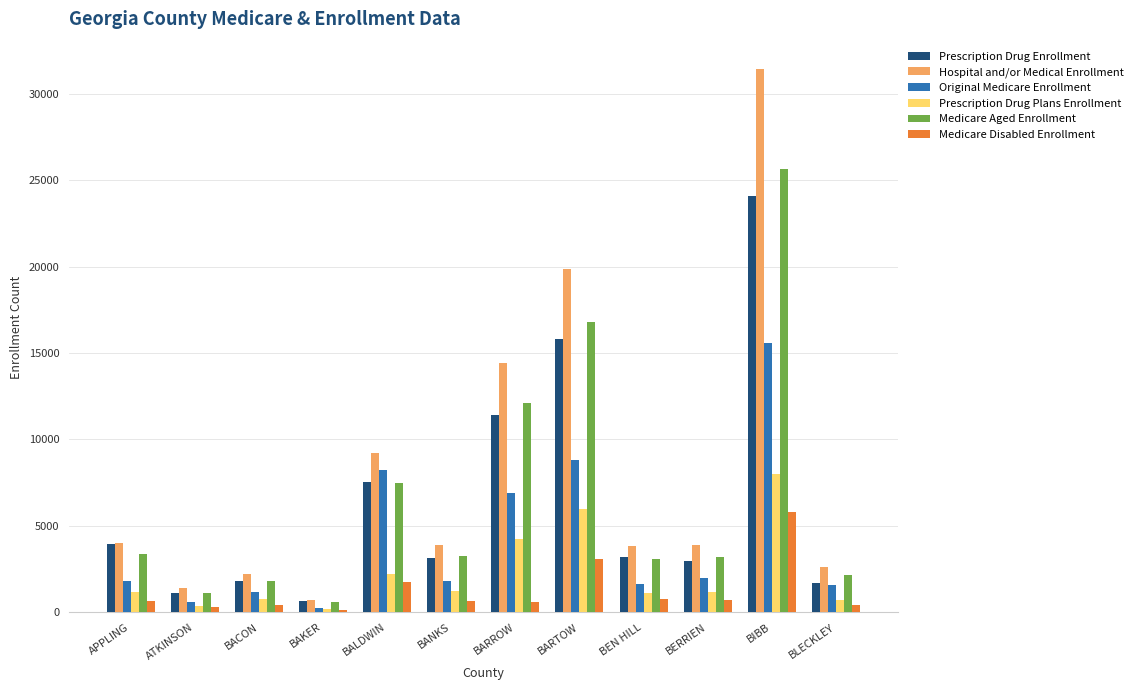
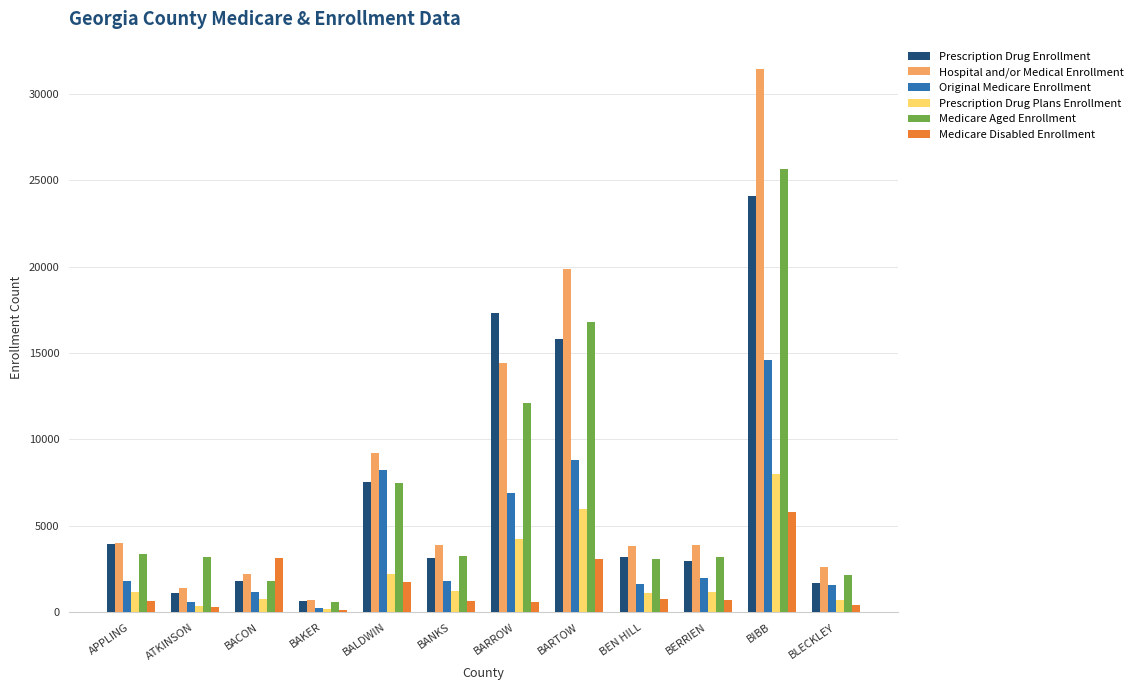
  {
    "Prescription Drug Enrollment": {
      "APPLING": 3900,
      "ATKINSON": 1100,
      "BACON": 1800,
      "BAKER": 600,
      "BALDWIN": 7500,
      "BANKS": 3100,
-     "BARROW": 11400,
+     "BARROW": 17300,
      "BARTOW": 15800,
      "BEN HILL": 3200,
      "BERRIEN": 3000,
      "BIBB": 24100,
      "BLECKLEY": 1700
    },
    "Original Medicare Enrollment": {
      "APPLING": 1800,
      "ATKINSON": 600,
      "BACON": 1100,
      "BAKER": 300,
      "BALDWIN": 8200,
      "BANKS": 1800,
      "BARROW": 6900,
      "BARTOW": 8800,
      "BEN HILL": 1600,
      "BERRIEN": 2000,
-     "BIBB": 15600,
+     "BIBB": 14600,
      "BLECKLEY": 1600
    },
    "Medicare Aged Enrollment": {
      "APPLING": 3400,
-     "ATKINSON": 1100,
+     "ATKINSON": 3200,
      "BACON": 1800,
      "BAKER": 600,
      "BALDWIN": 7500,
      "BANKS": 3200,
      "BARROW": 12100,
      "BARTOW": 16800,
      "BEN HILL": 3100,
      "BERRIEN": 3200,
      "BIBB": 25700,
      "BLECKLEY": 2200
    },
    "Medicare Disabled Enrollment": {
      "APPLING": 600,
      "ATKINSON": 300,
-     "BACON": 400,
+     "BACON": 3100,
      "BALDWIN": 1800,
      "BANKS": 600,
      "BARROW": 600,
      "BARTOW": 3100,
      "BEN HILL": 800,
      "BERRIEN": 700,
      "BIBB": 5800,
      "BLECKLEY": 400
    }
  }
